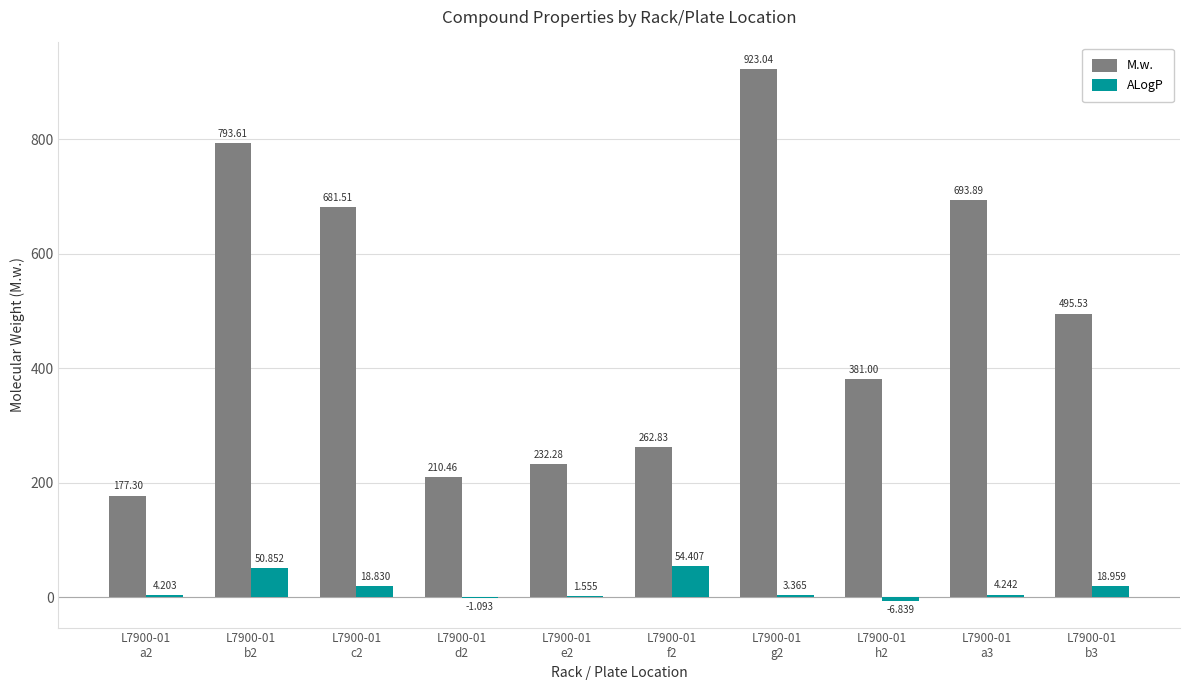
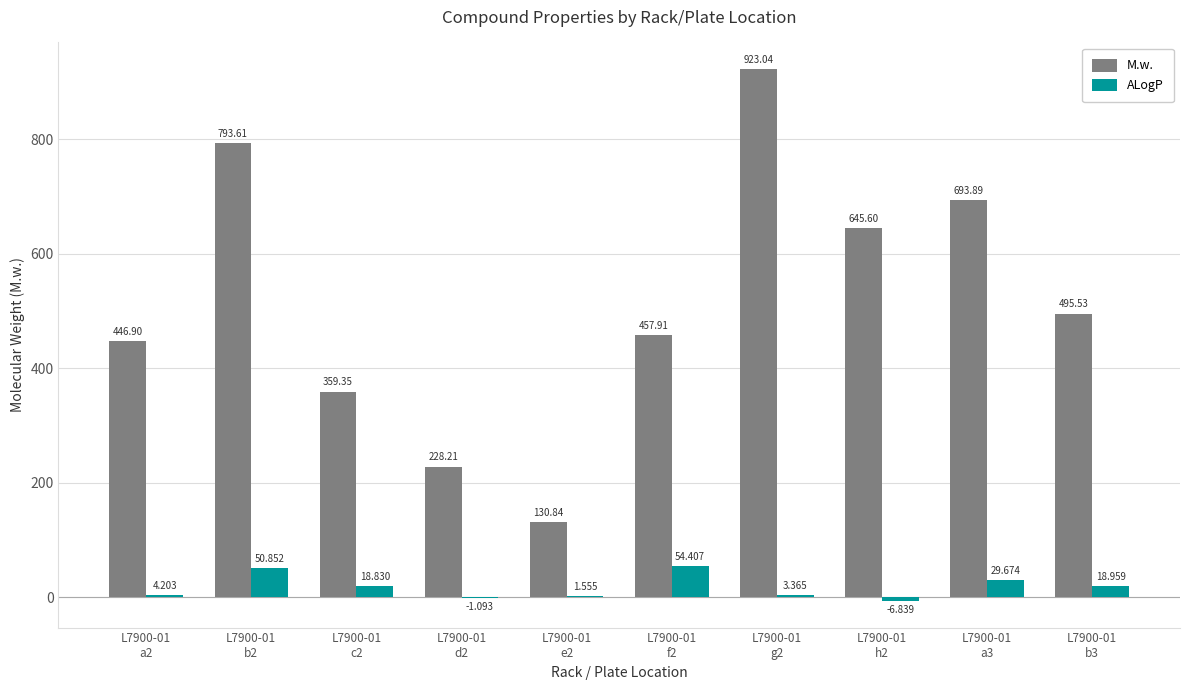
  {
    "M.w.": {
-     "L7900-01 a2": 177.30,
+     "L7900-01 a2": 446.90,
      "L7900-01 b2": 793.61,
-     "L7900-01 c2": 681.51,
-     "L7900-01 d2": 210.46,
-     "L7900-01 e2": 232.28,
-     "L7900-01 f2": 262.83,
+     "L7900-01 c2": 359.35,
+     "L7900-01 d2": 228.21,
+     "L7900-01 e2": 130.84,
+     "L7900-01 f2": 457.91,
      "L7900-01 g2": 923.04,
-     "L7900-01 h2": 381.00,
+     "L7900-01 h2": 645.60,
      "L7900-01 a3": 693.89,
      "L7900-01 b3": 495.53
    },
    "ALogP": {
      "L7900-01 a2": 4.203,
      "L7900-01 b2": 50.852,
      "L7900-01 c2": 18.830,
      "L7900-01 d2": -1.093,
      "L7900-01 e2": 1.555,
      "L7900-01 f2": 54.407,
      "L7900-01 g2": 3.365,
      "L7900-01 h2": -6.839,
-     "L7900-01 a3": 4.242,
+     "L7900-01 a3": 29.674,
      "L7900-01 b3": 18.959
    }
  }
